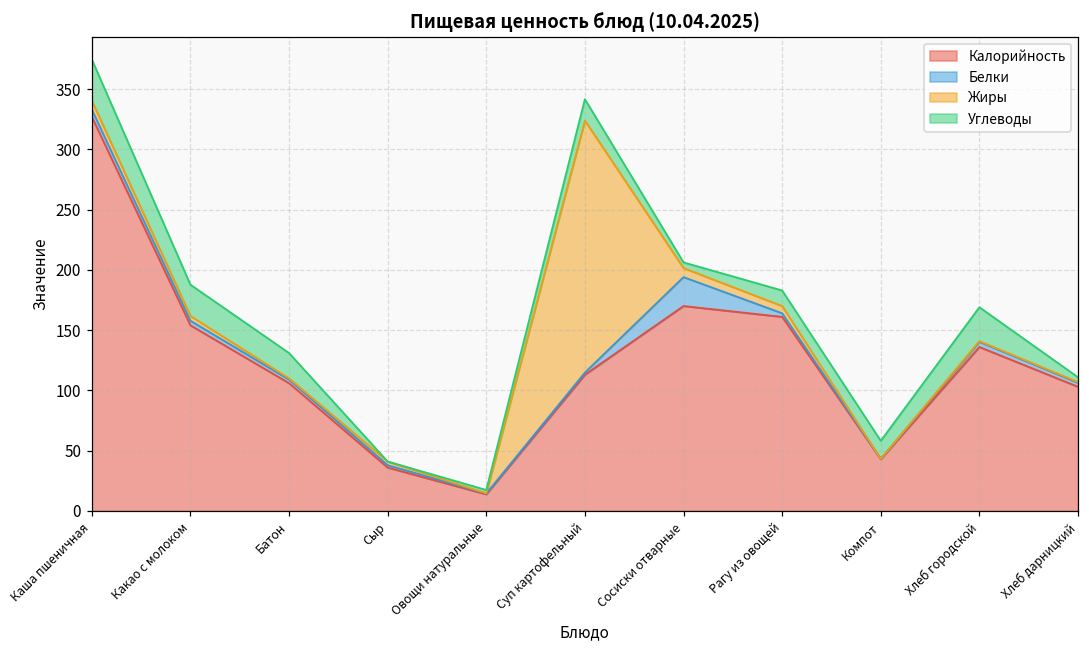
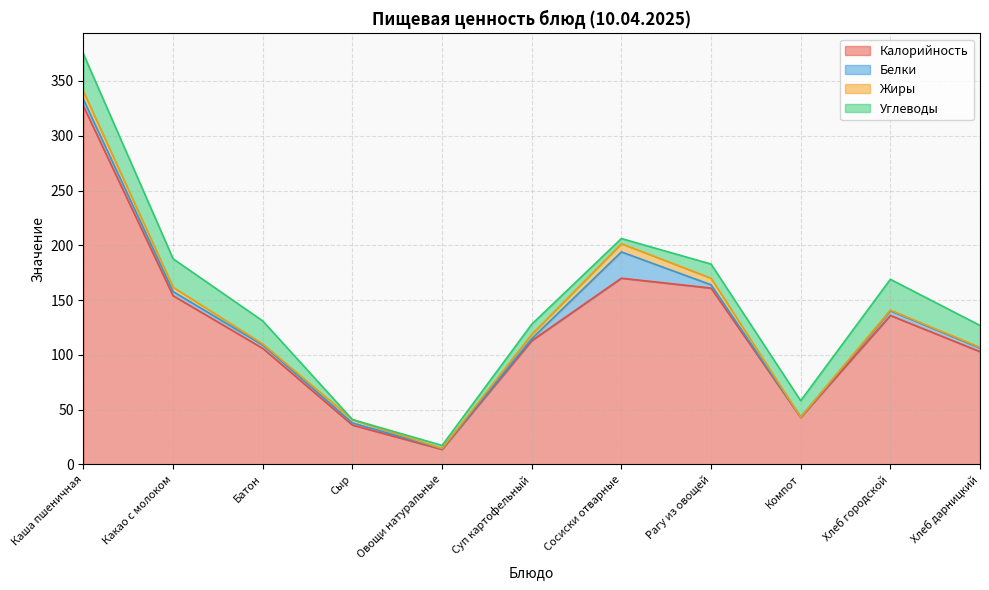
  {
    "Калорийность": {
      "Каша пшеничная": 327,
      "Какао с молоком": 154,
      "Батон": 106,
      "Сосиски отварные": 170,
      "Рагу из овощей": 161,
      "Хлеб городской": 136,
      "Хлеб дарницкий": 103
    },
    "Белки": {
      "Каша пшеничная": 6,
      "Какао с молоком": 4,
      "Сосиски отварные": 24,
      "Рагу из овощей": 3
    },
    "Жиры": {
      "Каша пшеничная": 7,
      "Какао с молоком": 4,
-     "Суп картофельный": 209,
+     "Суп картофельный": 4,
      "Сосиски отварные": 8,
      "Рагу из овощей": 6
    },
    "Углеводы": {
      "Каша пшеничная": 34,
      "Какао с молоком": 26,
      "Батон": 21,
      "Овощи натуральные": 3,
-     "Суп картофельный": 18,
+     "Суп картофельный": 9,
      "Сосиски отварные": 5,
      "Рагу из овощей": 13,
      "Компот": 15,
      "Хлеб городской": 28,
-     "Хлеб дарницкий": 4
+     "Хлеб дарницкий": 20
    }
  }
